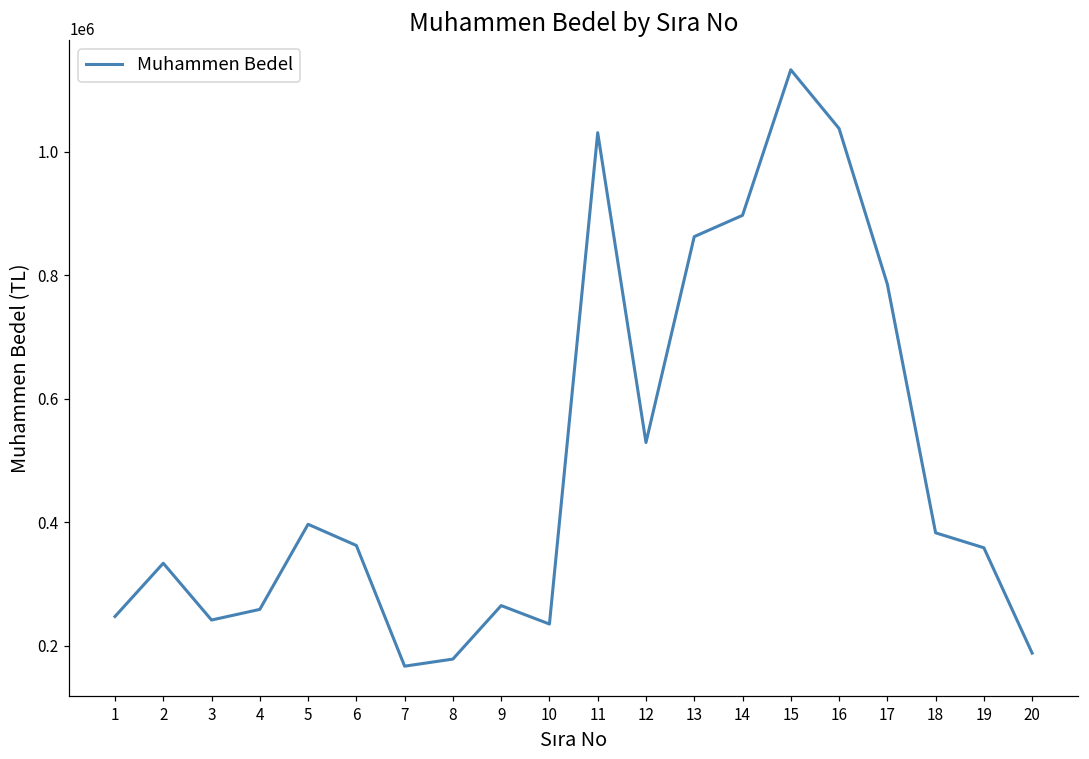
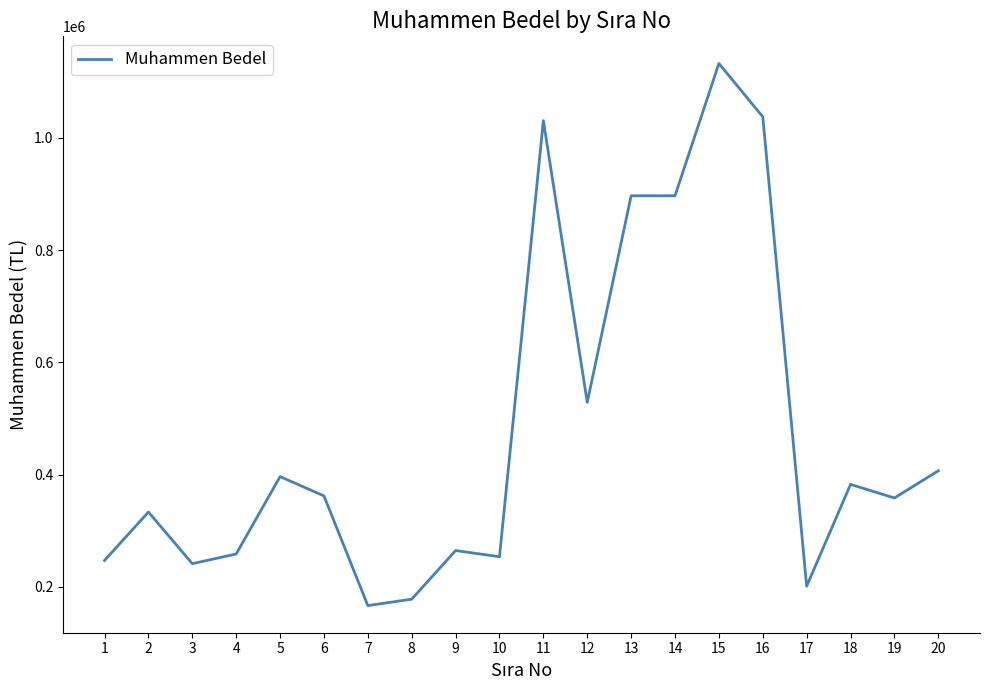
  {
    "1": 250000,
    "2": 330000,
    "3": 240000,
    "4": 260000,
    "5": 400000,
    "6": 360000,
    "7": 170000,
    "8": 180000,
    "9": 260000,
-   "10": 240000,
+   "10": 250000,
    "11": 1030000,
    "12": 530000,
-   "13": 860000,
+   "13": 900000,
    "14": 900000,
    "15": 1130000,
    "16": 1040000,
-   "17": 790000,
+   "17": 200000,
    "18": 380000,
    "19": 360000,
-   "20": 190000
+   "20": 410000
  }
